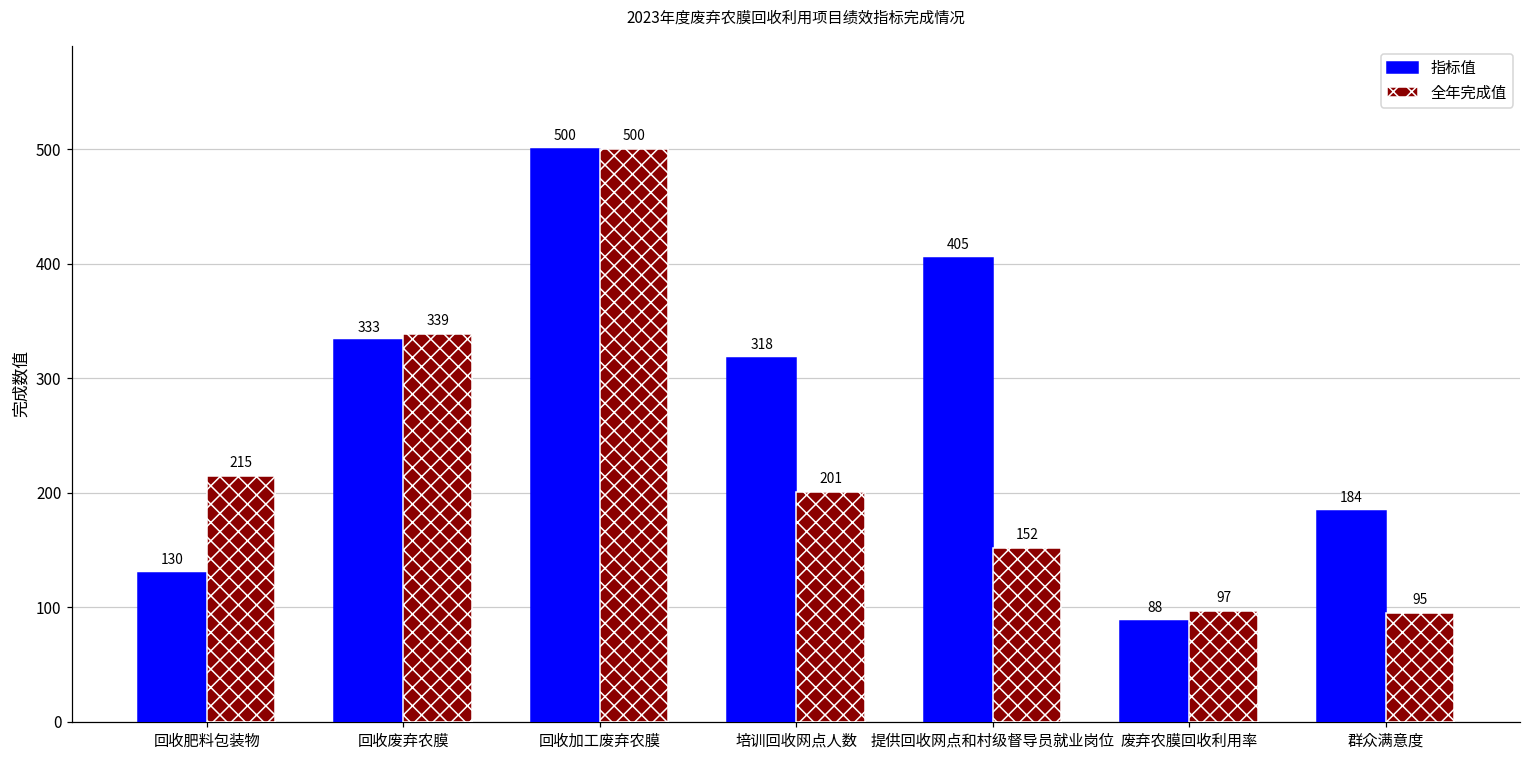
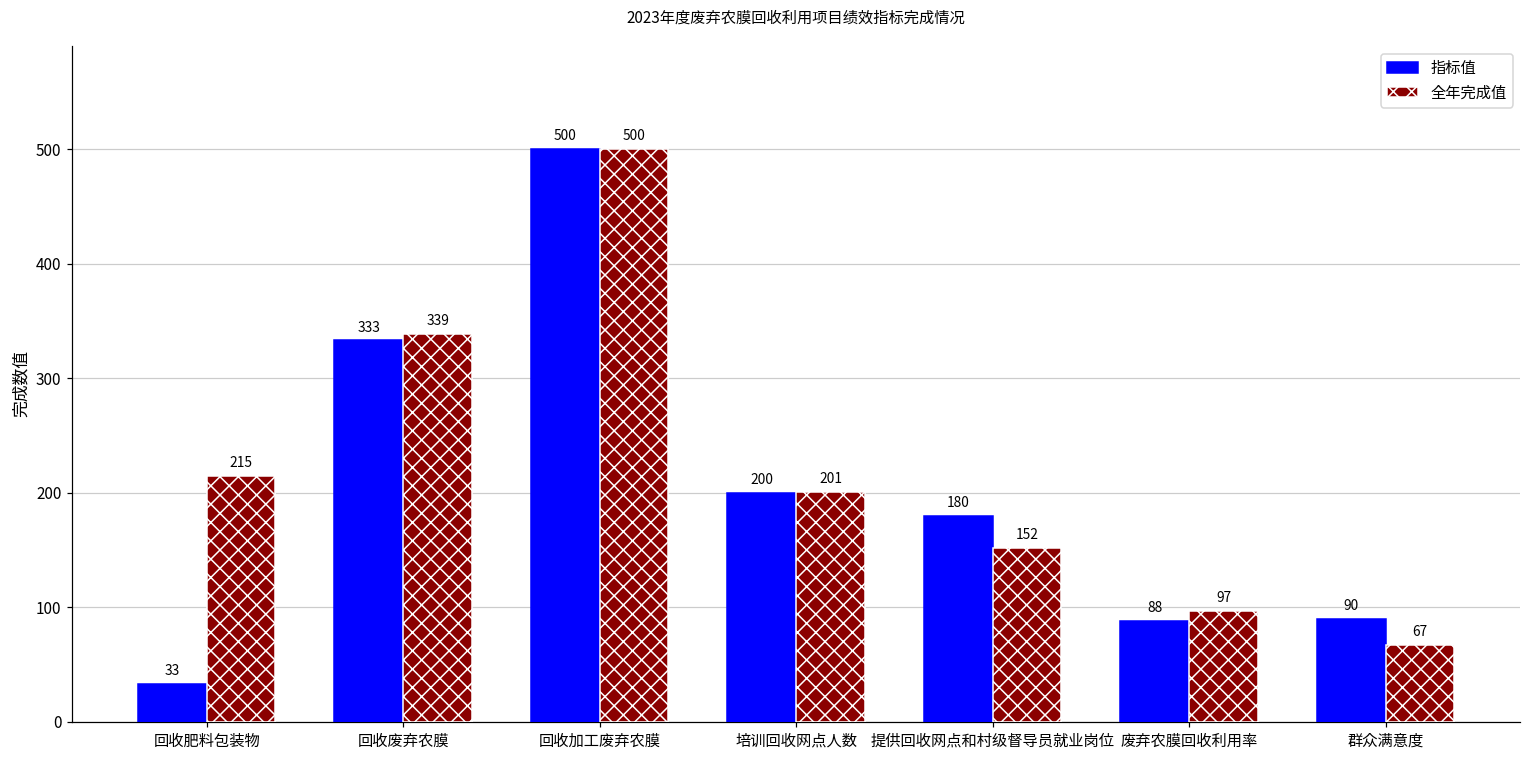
  {
    "指标值": {
-     "回收肥料包装物": 130,
+     "回收肥料包装物": 33,
      "回收废弃农膜": 333,
      "回收加工废弃农膜": 500,
-     "培训回收网点人数": 318,
-     "提供回收网点和村级督导员就业岗位": 405,
+     "培训回收网点人数": 200,
+     "提供回收网点和村级督导员就业岗位": 180,
      "废弃农膜回收利用率": 88,
-     "群众满意度": 184
+     "群众满意度": 90
    },
    "全年完成值": {
      "回收肥料包装物": 215,
      "回收废弃农膜": 339,
      "回收加工废弃农膜": 500,
      "培训回收网点人数": 201,
      "提供回收网点和村级督导员就业岗位": 152,
      "废弃农膜回收利用率": 97,
-     "群众满意度": 95
+     "群众满意度": 67
    }
  }
